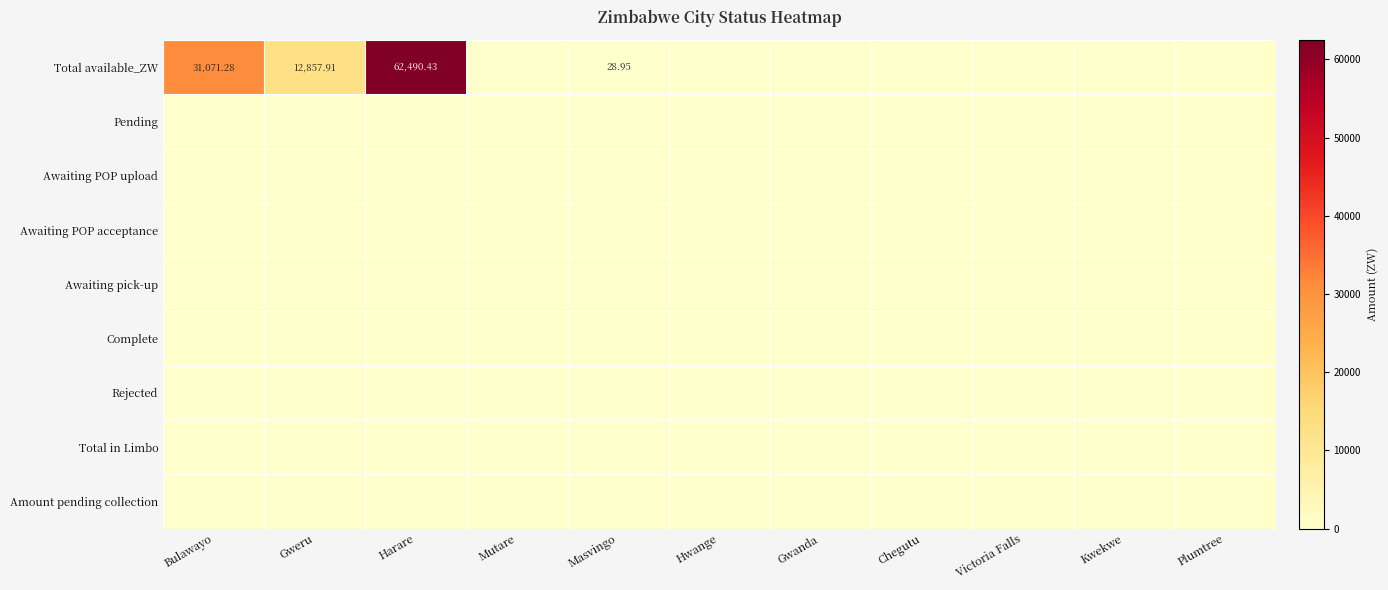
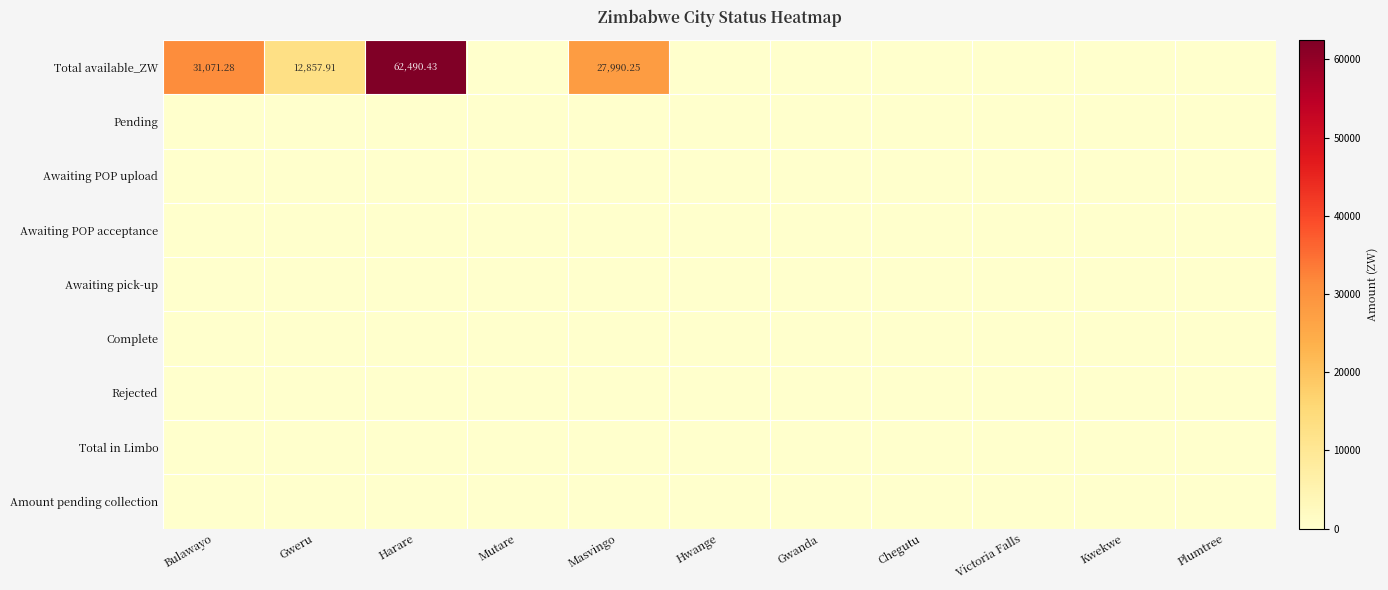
  {
    "Total available_ZW": {
      "Bulawayo": "31,071.28",
      "Gweru": "12,857.91",
      "Harare": "62,490.43",
-     "Masvingo": "28.95"
+     "Masvingo": "27,990.25"
    }
  }
